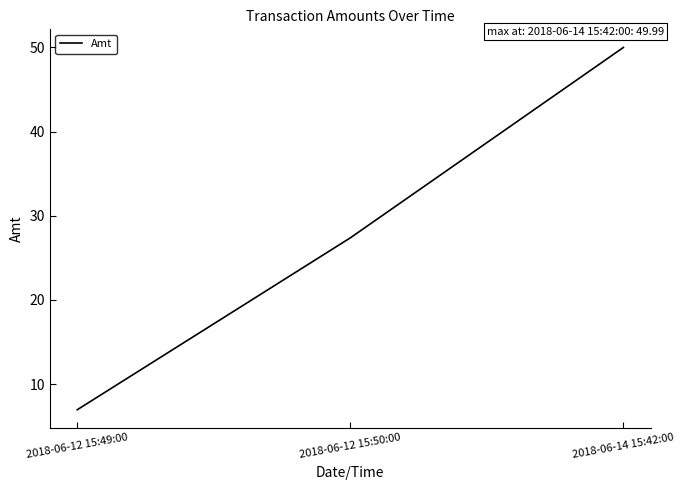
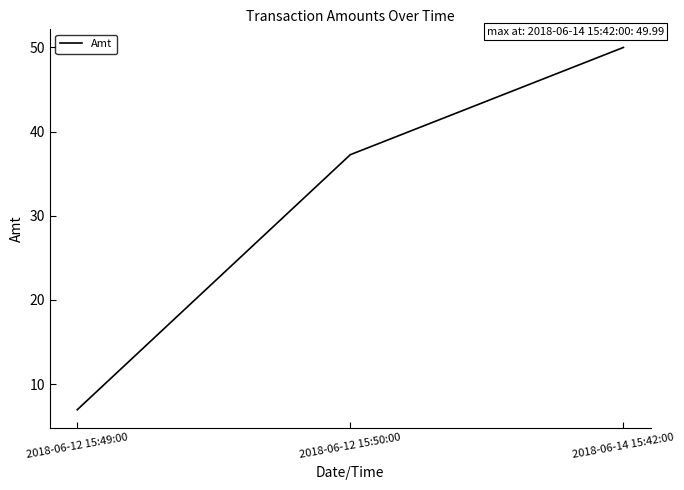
  {
    "2018-06-12 15:49:00": 7,
-   "2018-06-12 15:50:00": 27
+   "2018-06-12 15:50:00": 37
  }
